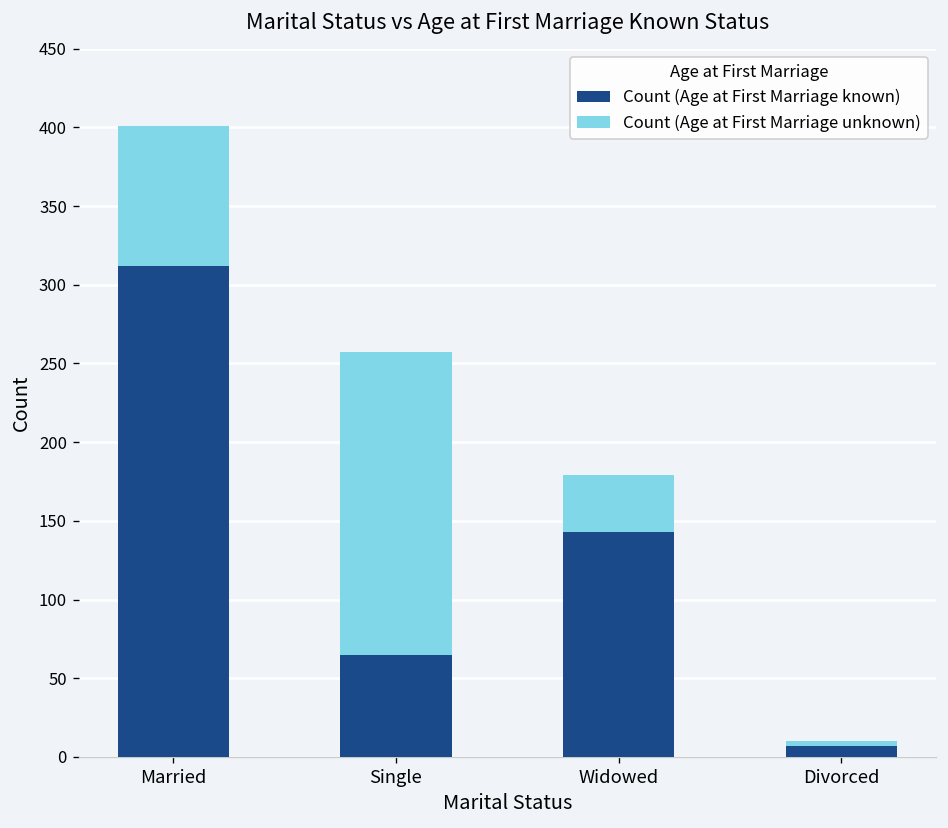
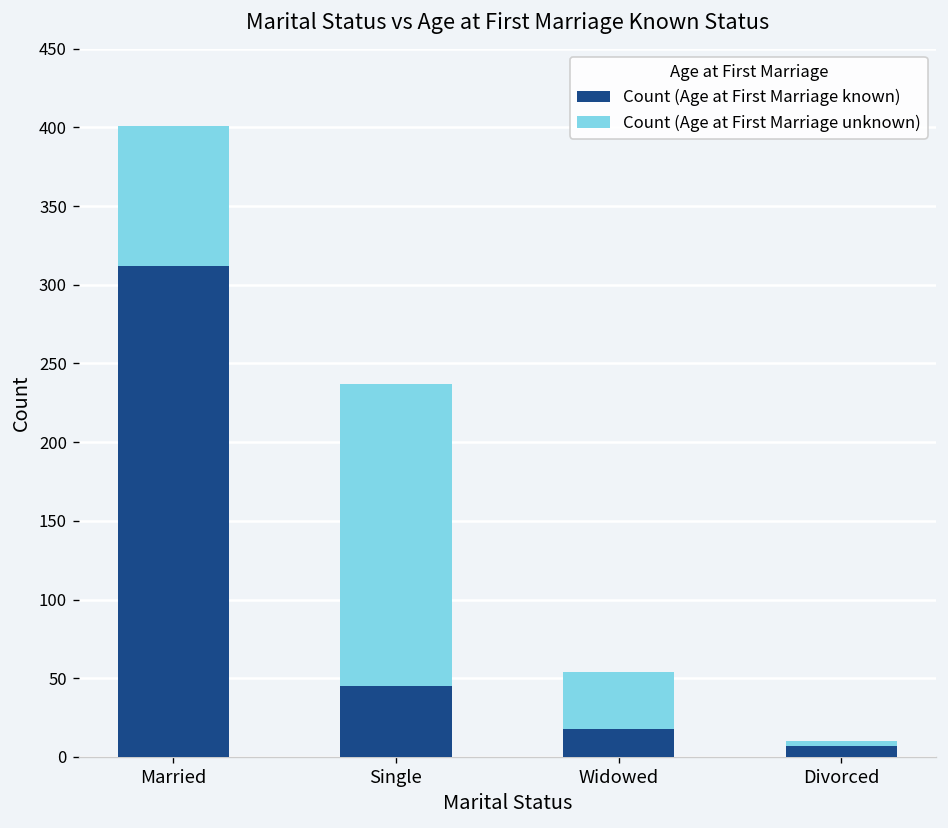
  {
    "Count (Age at First Marriage known)": {
      "Married": 312,
-     "Single": 65,
-     "Widowed": 143,
+     "Single": 45,
+     "Widowed": 18,
      "Divorced": 7
    },
    "Count (Age at First Marriage unknown)": {
      "Married": 89,
      "Single": 192,
      "Widowed": 36,
      "Divorced": 3
    }
  }
